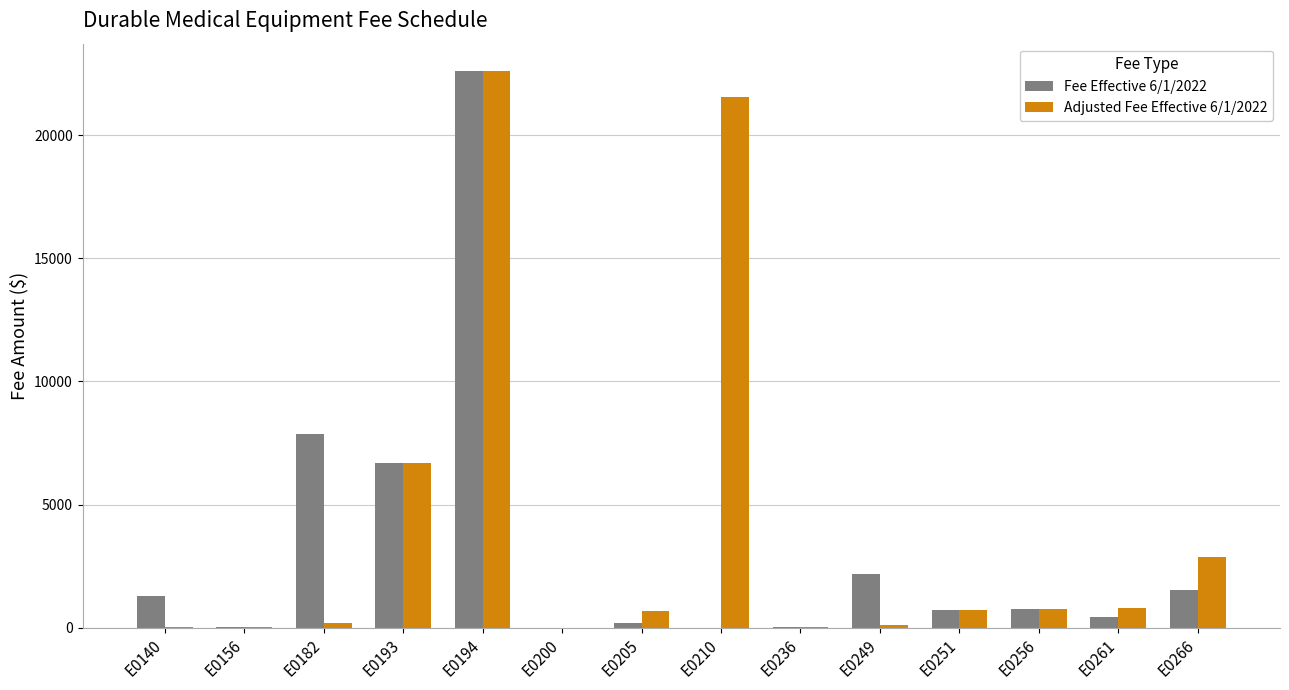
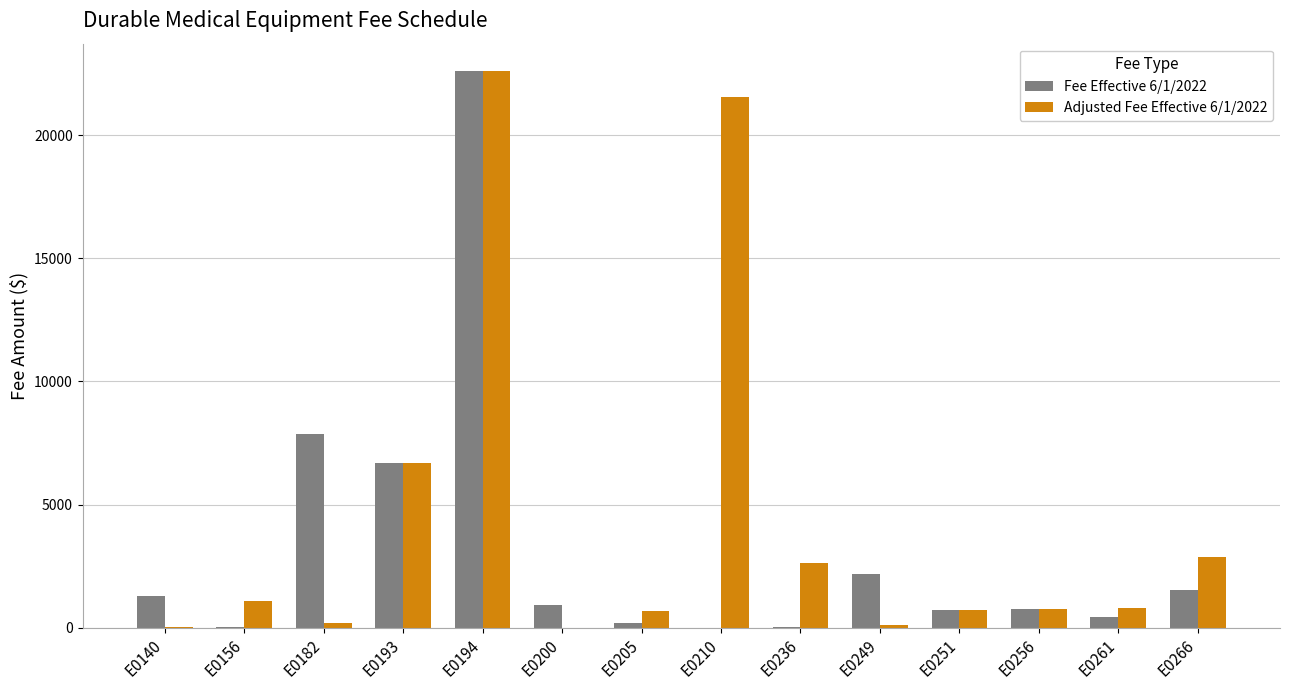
  {
    "Fee Effective 6/1/2022": {
      "E0140": 1300,
      "E0182": 7900,
      "E0193": 6700,
      "E0194": 22600,
-     "E0200": 0,
+     "E0200": 900,
      "E0205": 200,
      "E0249": 2200,
      "E0251": 700,
      "E0256": 800,
      "E0261": 400,
      "E0266": 1500
    },
    "Adjusted Fee Effective 6/1/2022": {
-     "E0156": 0,
+     "E0156": 1100,
      "E0182": 200,
      "E0193": 6700,
      "E0194": 22600,
      "E0205": 700,
      "E0210": 21500,
-     "E0236": 0,
+     "E0236": 2600,
      "E0249": 100,
      "E0251": 700,
      "E0256": 800,
      "E0261": 800,
      "E0266": 2900
    }
  }
